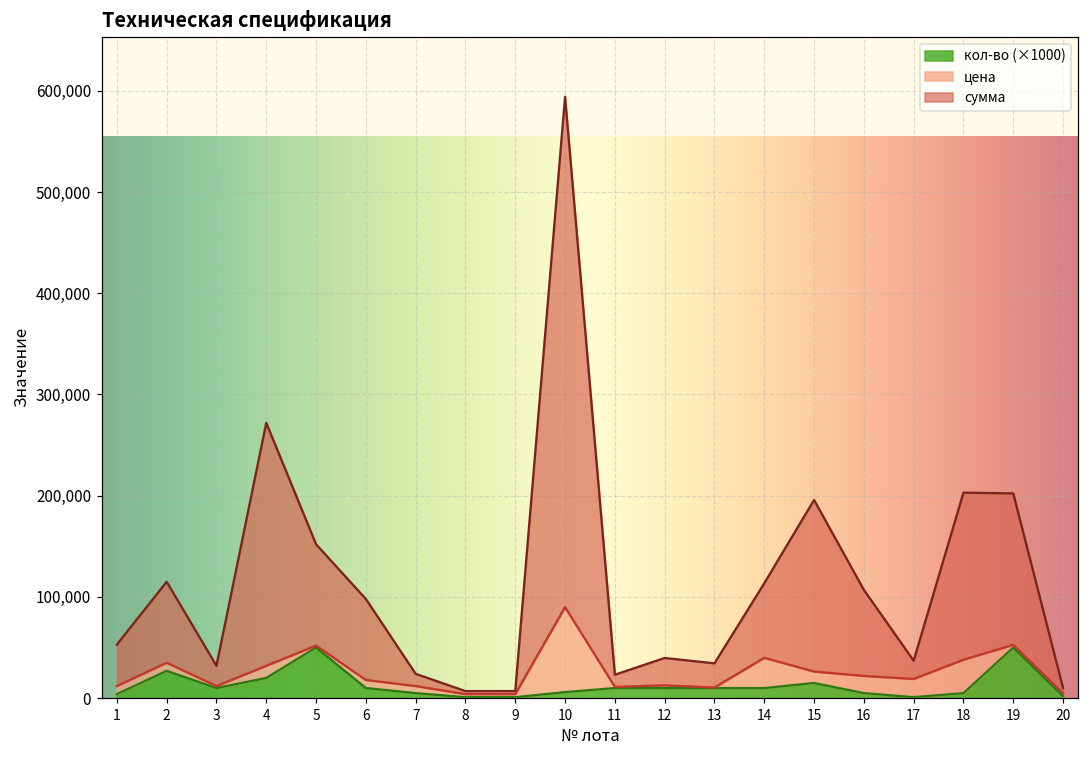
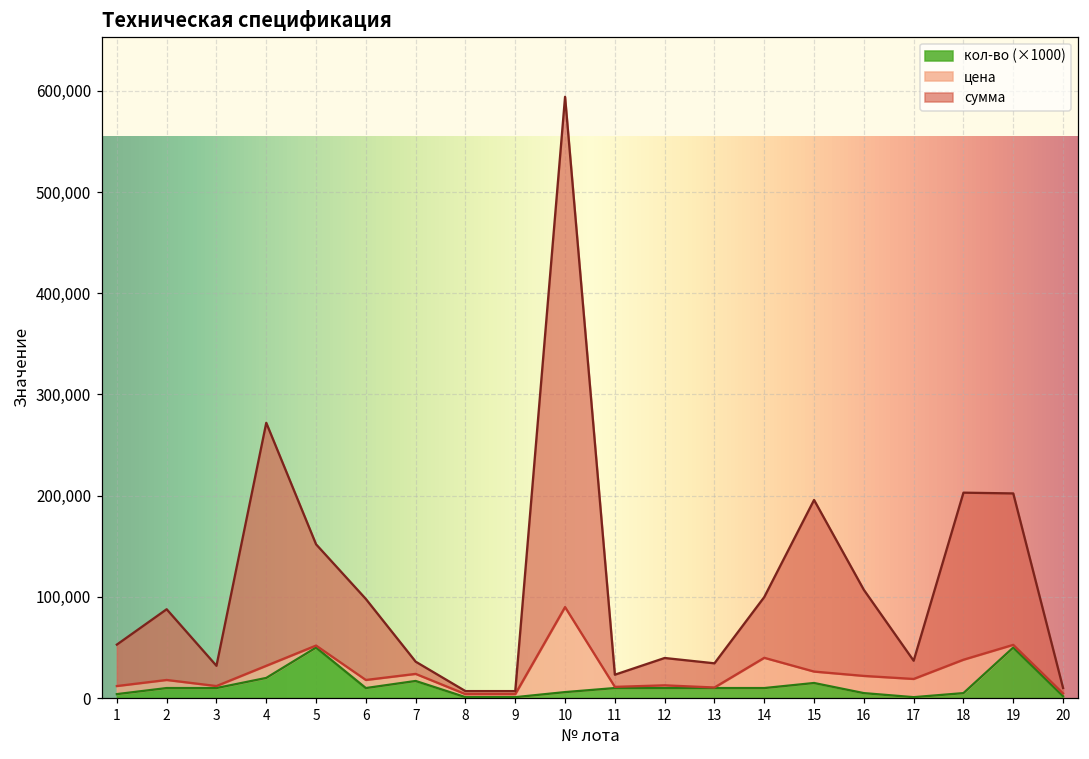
  {
    "кол-во (×1000)": {
      "1": "0",
-     "2": "30,000",
+     "2": "10,000",
      "4": "20,000",
      "6": "10,000",
-     "7": "10,000",
+     "7": "20,000",
      "8": "0",
      "9": "0",
      "10": "10,000",
      "14": "10,000",
      "15": "20,000",
      "16": "10,000",
      "17": "0",
      "18": "10,000"
    },
    "цена": {
      "1": "10,000",
      "2": "10,000",
      "4": "10,000",
      "6": "10,000",
      "7": "10,000",
      "8": "0",
      "9": "0",
      "10": "80,000",
      "14": "30,000",
      "15": "10,000",
      "16": "20,000",
      "17": "20,000",
      "18": "30,000"
    },
    "сумма": {
      "1": "40,000",
-     "2": "80,000",
+     "2": "70,000",
      "3": "20,000",
      "4": "240,000",
      "5": "100,000",
      "6": "80,000",
      "7": "10,000",
      "8": "0",
      "9": "0",
      "10": "500,000",
      "11": "10,000",
      "12": "30,000",
      "13": "20,000",
-     "14": "70,000",
+     "14": "60,000",
      "15": "170,000",
      "16": "90,000",
      "17": "20,000",
      "18": "170,000",
      "19": "150,000",
      "20": "10,000"
    }
  }
